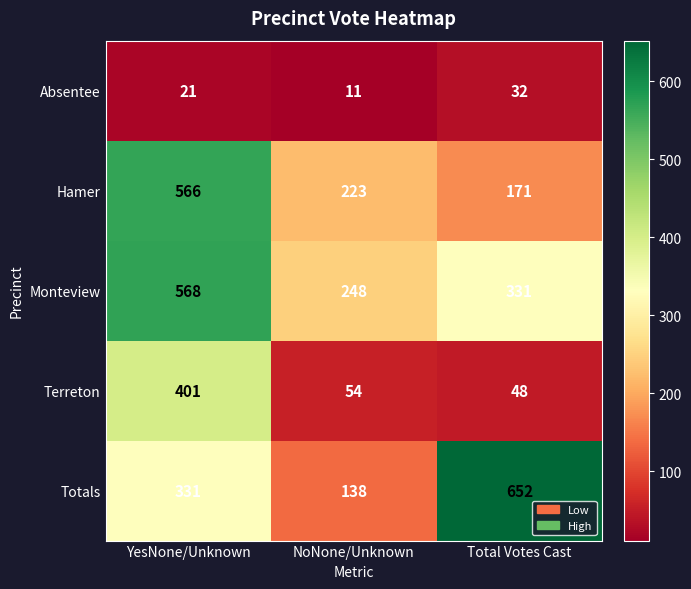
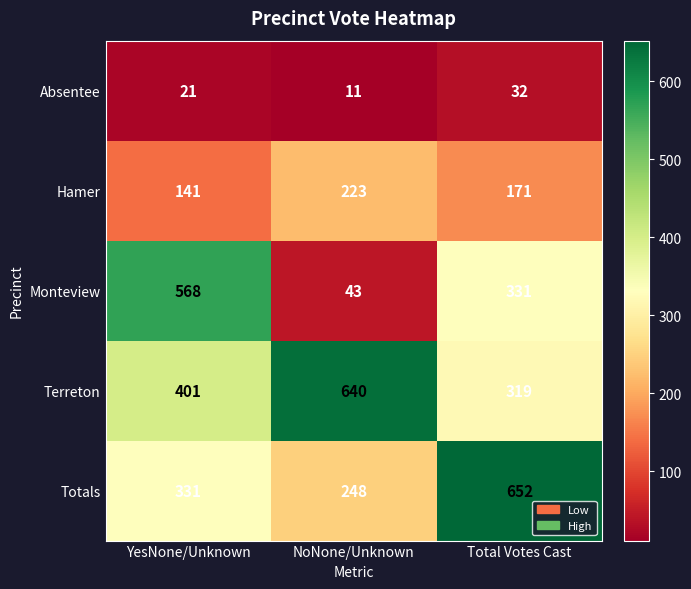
  {
    "Absentee": {
      "YesNone/Unknown": 21,
      "NoNone/Unknown": 11,
      "Total Votes Cast": 32
    },
    "Hamer": {
-     "YesNone/Unknown": 566,
+     "YesNone/Unknown": 141,
      "NoNone/Unknown": 223,
      "Total Votes Cast": 171
    },
    "Monteview": {
      "YesNone/Unknown": 568,
-     "NoNone/Unknown": 248,
+     "NoNone/Unknown": 43,
      "Total Votes Cast": 331
    },
    "Terreton": {
      "YesNone/Unknown": 401,
-     "NoNone/Unknown": 54,
-     "Total Votes Cast": 48
+     "NoNone/Unknown": 640,
+     "Total Votes Cast": 319
    },
    "Totals": {
      "YesNone/Unknown": 331,
-     "NoNone/Unknown": 138,
+     "NoNone/Unknown": 248,
      "Total Votes Cast": 652
    }
  }
